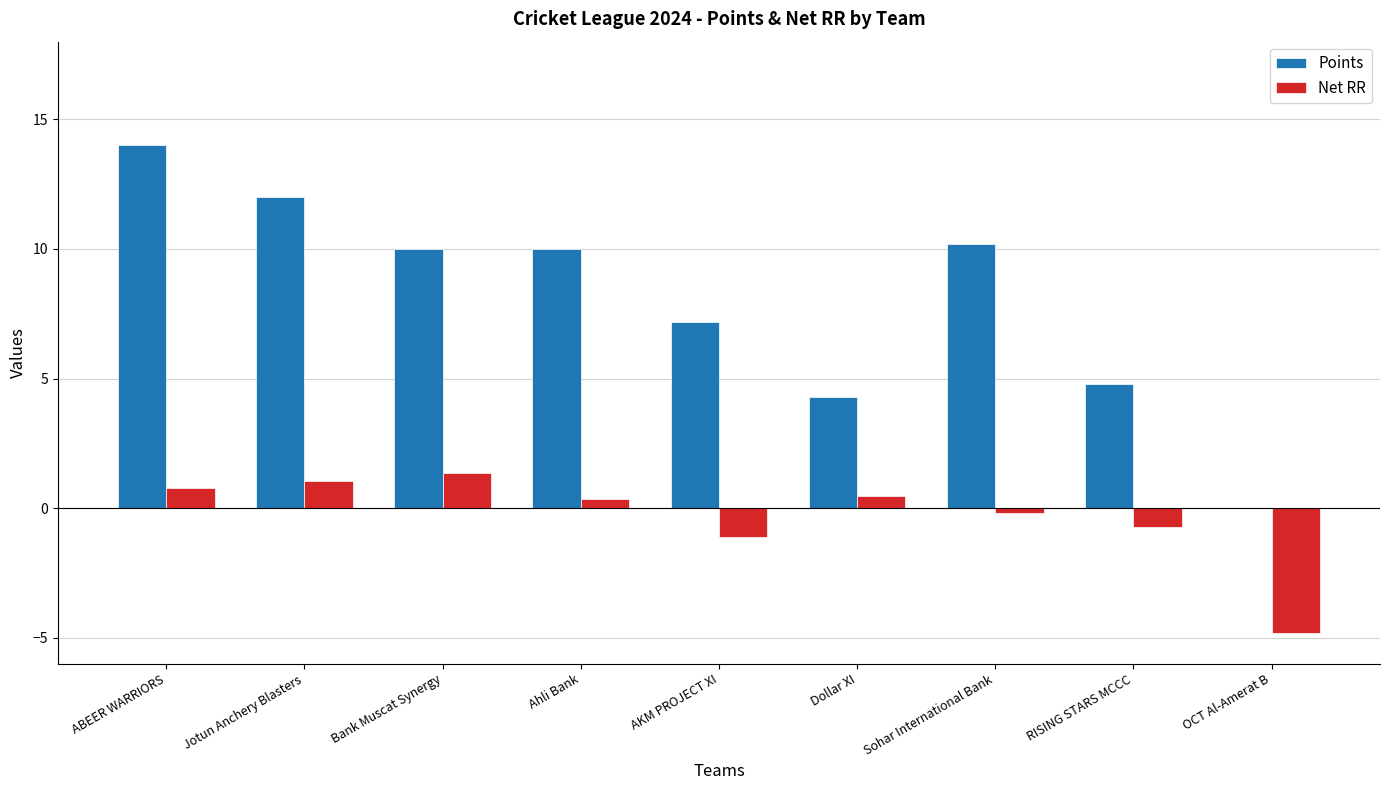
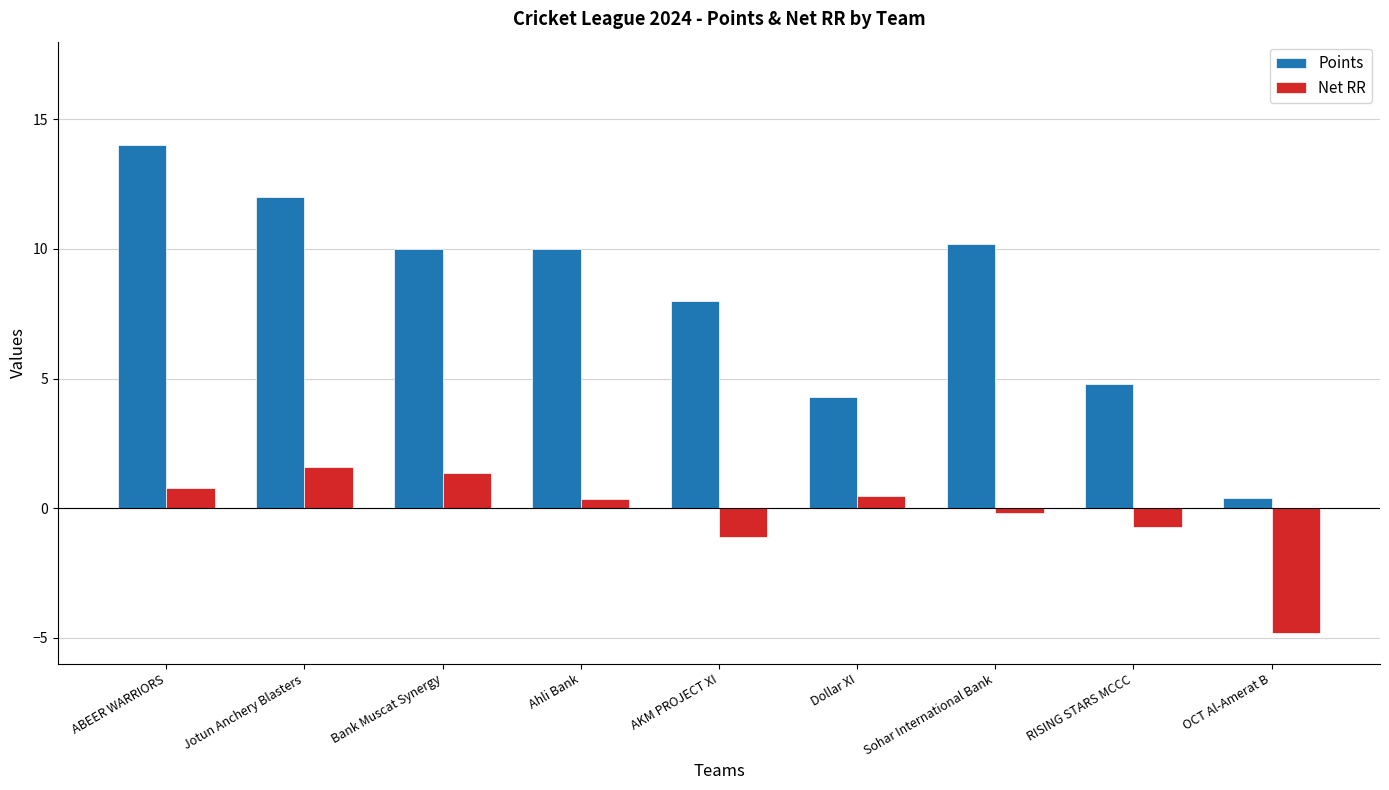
  {
    "Points": {
      "ABEER WARRIORS": 14.0,
      "Jotun Anchery Blasters": 12.0,
      "Bank Muscat Synergy": 10.0,
      "Ahli Bank": 10.0,
-     "AKM PROJECT XI": 7.2,
+     "AKM PROJECT XI": 8.0,
      "Dollar XI": 4.3,
      "Sohar International Bank": 10.2,
      "RISING STARS MCCC": 4.8,
-     "OCT Al-Amerat B": 0.0
+     "OCT Al-Amerat B": 0.4
    },
    "Net RR": {
      "ABEER WARRIORS": 0.8,
-     "Jotun Anchery Blasters": 1.1,
+     "Jotun Anchery Blasters": 1.6,
      "Bank Muscat Synergy": 1.4,
      "Ahli Bank": 0.3,
      "AKM PROJECT XI": -1.1,
      "Dollar XI": 0.5,
      "Sohar International Bank": -0.2,
      "RISING STARS MCCC": -0.7,
      "OCT Al-Amerat B": -4.8
    }
  }
